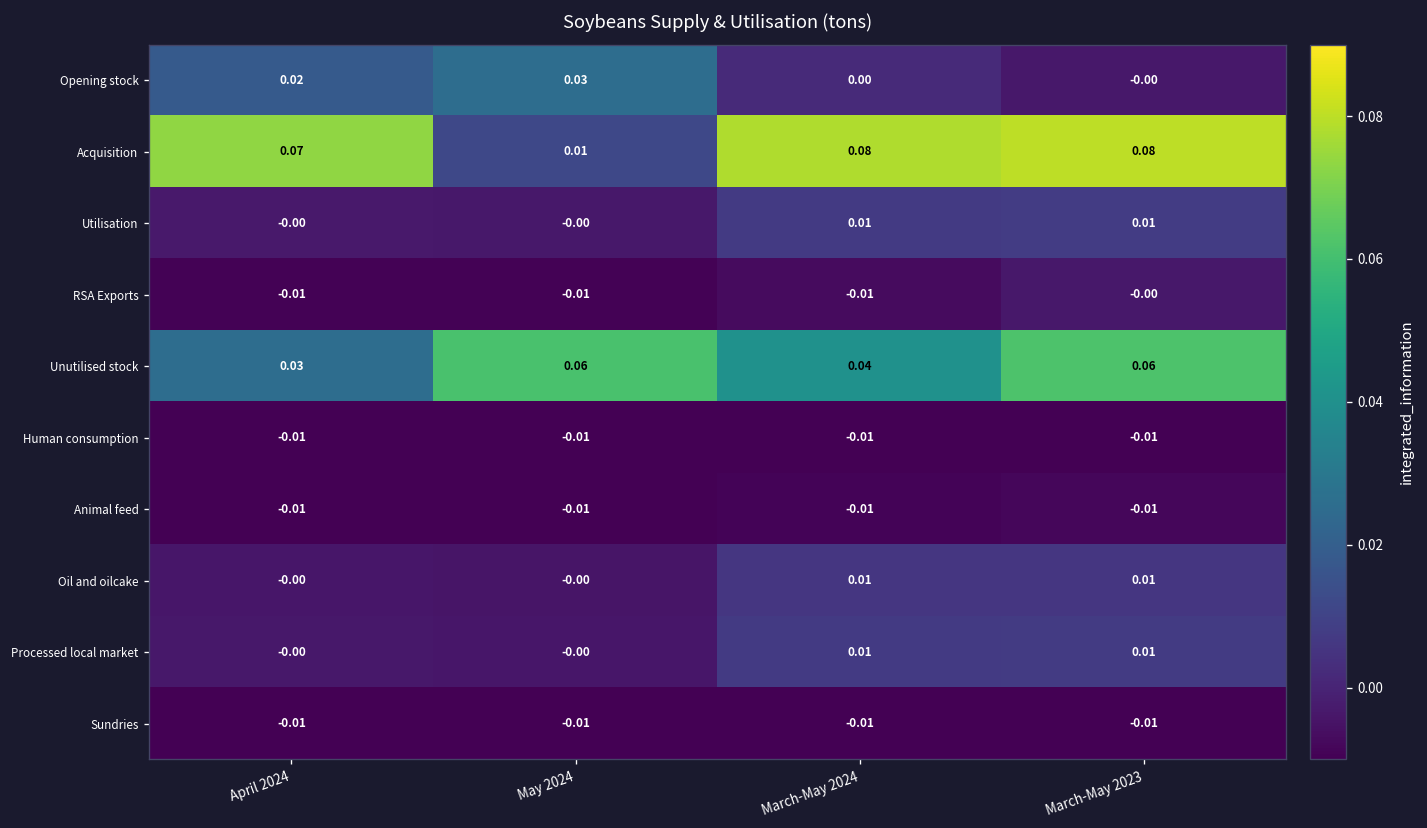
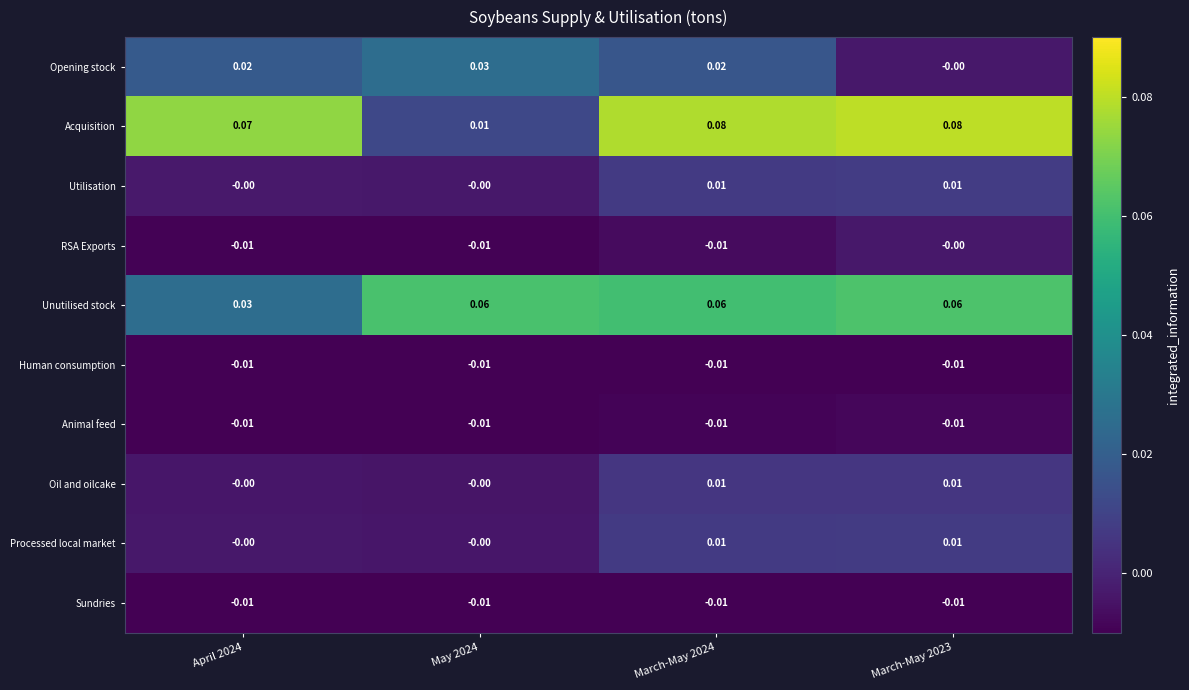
  {
    "Opening stock": {
      "April 2024": 0.02,
      "May 2024": 0.03,
-     "March-May 2024": 0.00,
+     "March-May 2024": 0.02,
      "March-May 2023": -0.00
    },
    "Acquisition": {
      "April 2024": 0.07,
      "May 2024": 0.01,
      "March-May 2024": 0.08,
      "March-May 2023": 0.08
    },
    "Utilisation": {
      "April 2024": -0.00,
      "May 2024": -0.00,
      "March-May 2024": 0.01,
      "March-May 2023": 0.01
    },
    "RSA Exports": {
      "April 2024": -0.01,
      "May 2024": -0.01,
      "March-May 2024": -0.01,
      "March-May 2023": -0.00
    },
    "Unutilised stock": {
      "April 2024": 0.03,
      "May 2024": 0.06,
-     "March-May 2024": 0.04,
+     "March-May 2024": 0.06,
      "March-May 2023": 0.06
    },
    "Human consumption": {
      "April 2024": -0.01,
      "May 2024": -0.01,
      "March-May 2024": -0.01,
      "March-May 2023": -0.01
    },
    "Animal feed": {
      "April 2024": -0.01,
      "May 2024": -0.01,
      "March-May 2024": -0.01,
      "March-May 2023": -0.01
    },
    "Oil and oilcake": {
      "April 2024": -0.00,
      "May 2024": -0.00,
      "March-May 2024": 0.01,
      "March-May 2023": 0.01
    },
    "Processed local market": {
      "April 2024": -0.00,
      "May 2024": -0.00,
      "March-May 2024": 0.01,
      "March-May 2023": 0.01
    },
    "Sundries": {
      "April 2024": -0.01,
      "May 2024": -0.01,
      "March-May 2024": -0.01,
      "March-May 2023": -0.01
    }
  }
